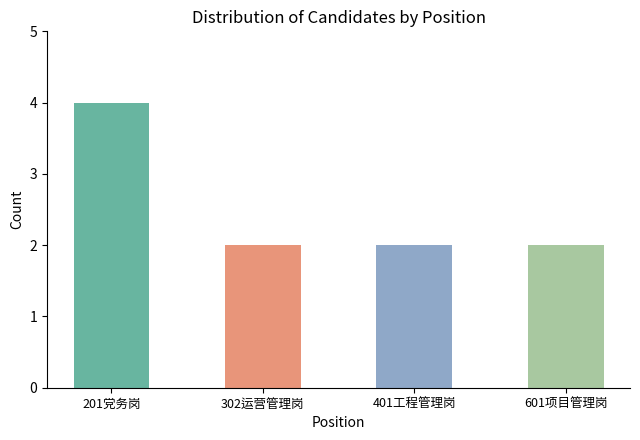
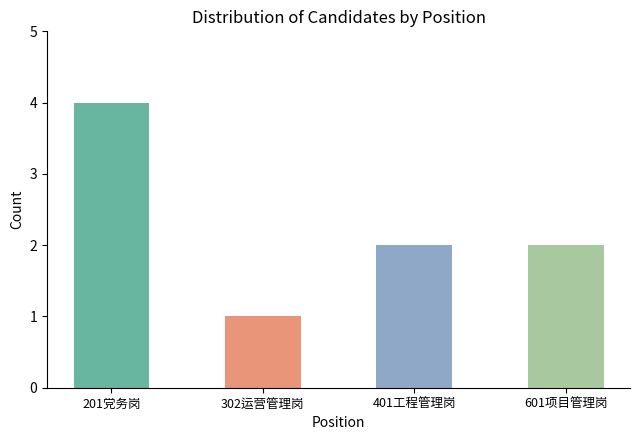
  {
    "201党务岗": 4,
-   "302运营管理岗": 2,
+   "302运营管理岗": 1,
    "401工程管理岗": 2,
    "601项目管理岗": 2
  }
